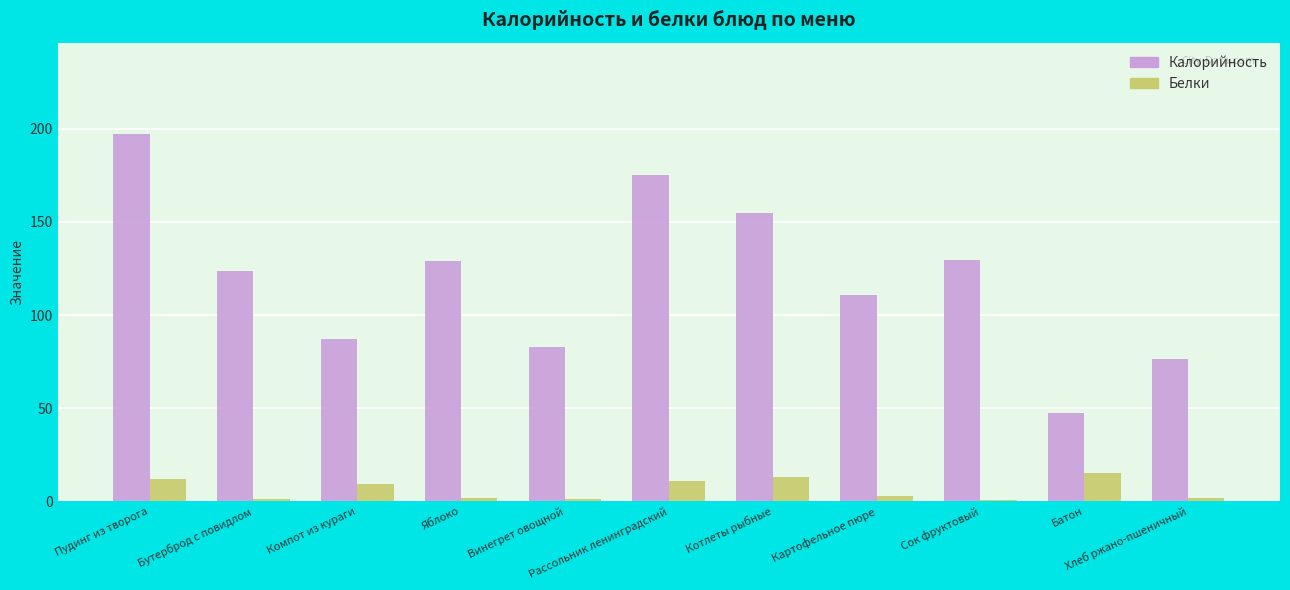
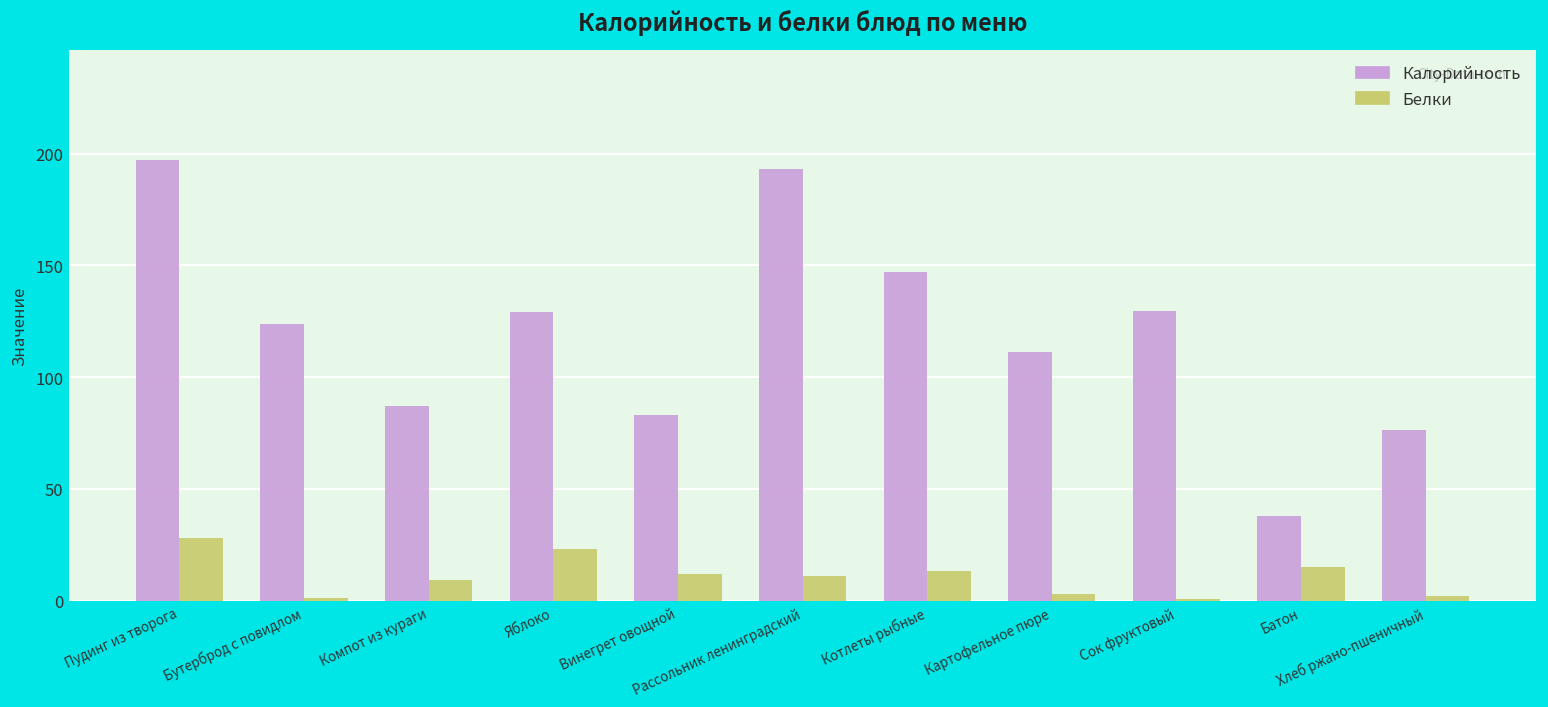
  {
    "Калорийность": {
      "Пудинг из творога": 197,
      "Бутерброд с повидлом": 124,
      "Компот из кураги": 87,
      "Яблоко": 129,
      "Винегрет овощной": 83,
-     "Рассольник ленинградский": 175,
-     "Котлеты рыбные": 155,
+     "Рассольник ленинградский": 193,
+     "Котлеты рыбные": 147,
      "Картофельное пюре": 111,
      "Сок фруктовый": 130,
-     "Батон": 47,
+     "Батон": 38,
      "Хлеб ржано-пшеничный": 76
    },
    "Белки": {
-     "Пудинг из творога": 12,
+     "Пудинг из творога": 28,
      "Компот из кураги": 9,
-     "Яблоко": 2,
-     "Винегрет овощной": 1,
+     "Яблоко": 23,
+     "Винегрет овощной": 12,
      "Рассольник ленинградский": 11,
      "Котлеты рыбные": 13,
      "Картофельное пюре": 3,
      "Батон": 15,
      "Хлеб ржано-пшеничный": 2
    }
  }
